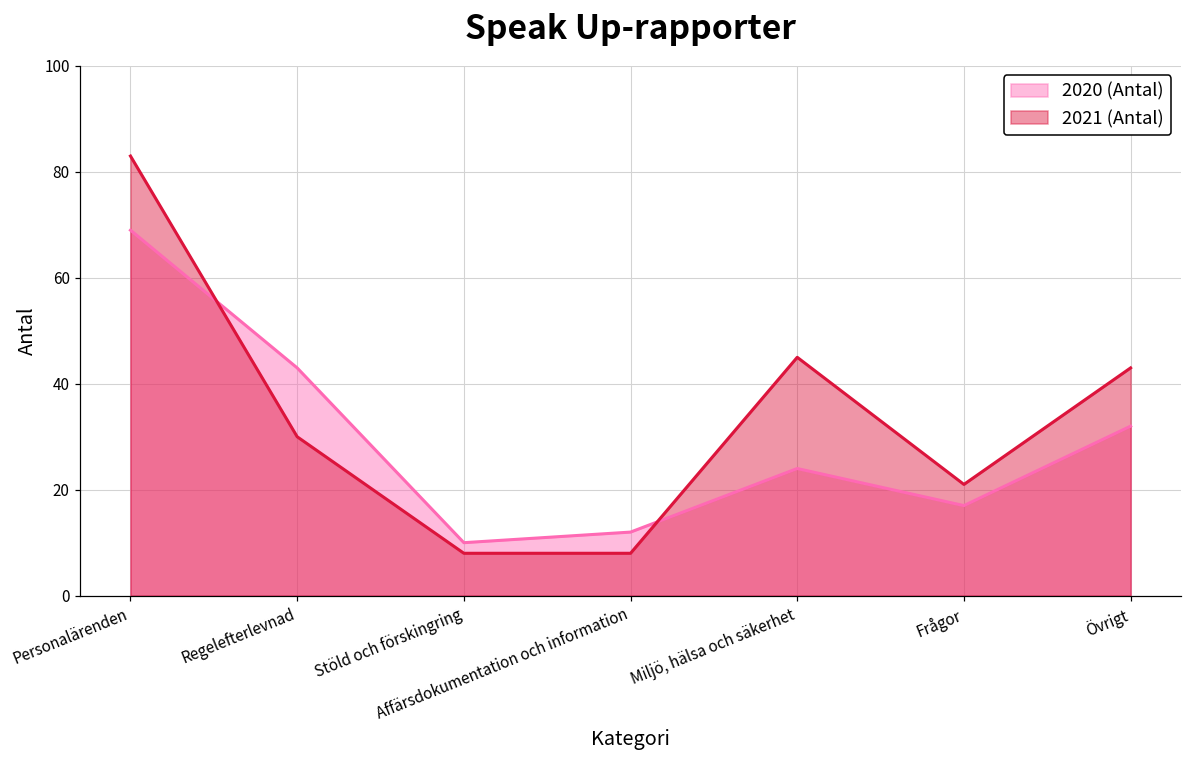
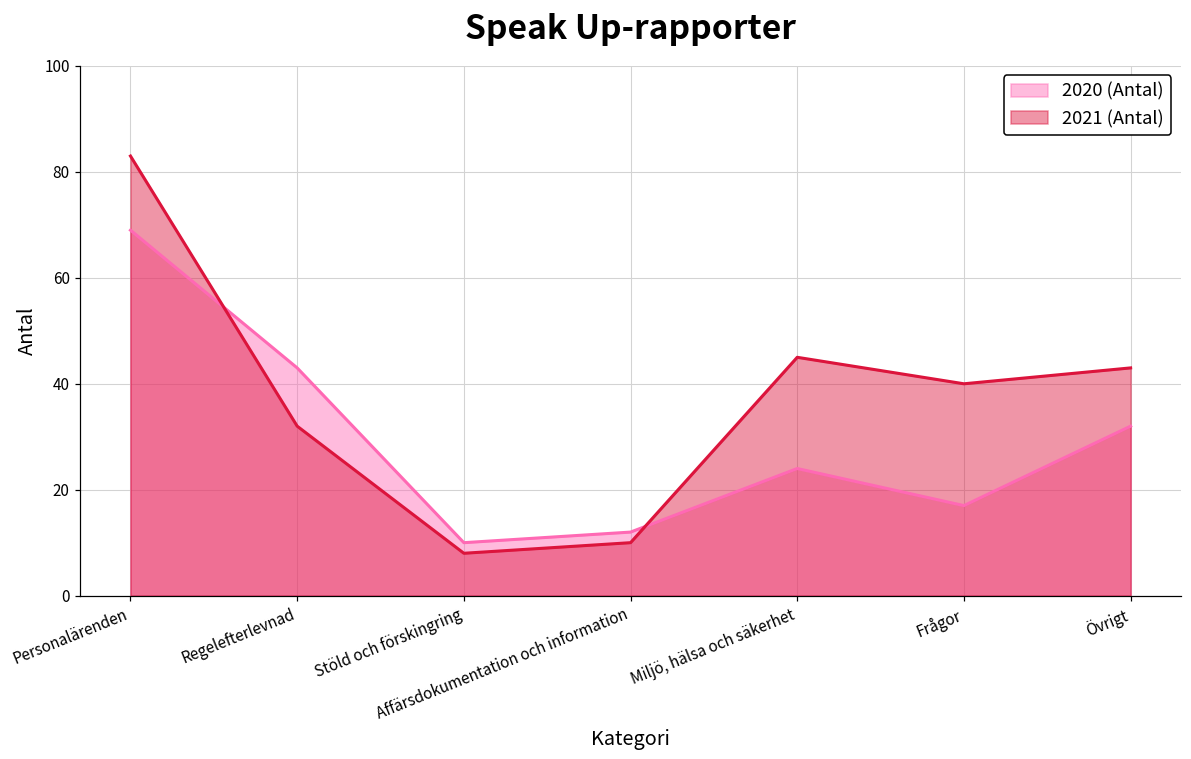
  {
    "2020 (Antal)": {
      "Personalärenden": 69,
      "Regelefterlevnad": 43,
      "Stöld och förskingring": 10,
      "Affärsdokumentation och information": 12,
      "Miljö, hälsa och säkerhet": 24,
      "Frågor": 17,
      "Övrigt": 32
    },
    "2021 (Antal)": {
      "Personalärenden": 83,
-     "Regelefterlevnad": 30,
+     "Regelefterlevnad": 32,
      "Stöld och förskingring": 8,
-     "Affärsdokumentation och information": 8,
+     "Affärsdokumentation och information": 10,
      "Miljö, hälsa och säkerhet": 45,
-     "Frågor": 21,
+     "Frågor": 40,
      "Övrigt": 43
    }
  }
